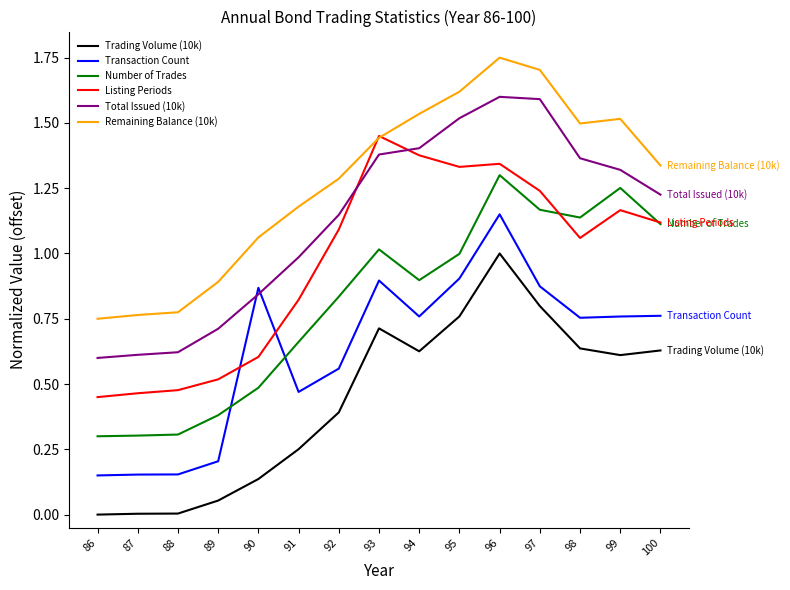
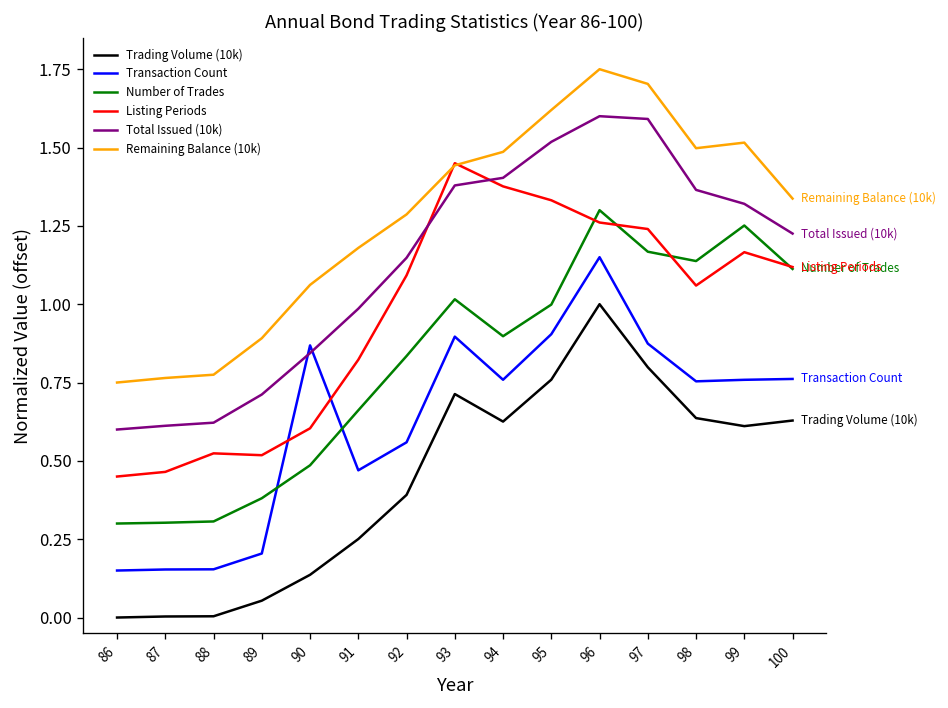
  {
    "Trading Volume (10k)": {
      "86": 0.00,
      "87": 0.00,
      "88": 0.00,
      "89": 0.05,
      "90": 0.14,
      "91": 0.25,
      "92": 0.39,
      "93": 0.71,
      "94": 0.63,
      "95": 0.76,
      "96": 1.00,
      "97": 0.80,
      "98": 0.64,
      "99": 0.61
    },
    "Transaction Count": {
      "86": 0.15,
      "87": 0.15,
      "88": 0.15,
      "89": 0.20,
      "90": 0.87,
      "91": 0.47,
      "92": 0.56,
      "93": 0.90,
      "94": 0.76,
      "95": 0.90,
      "96": 1.15,
      "97": 0.87,
      "98": 0.75,
      "99": 0.76,
      "100": 0.76
    },
    "Number of Trades": {
      "86": 0.30,
      "87": 0.30,
      "88": 0.31,
      "89": 0.38,
      "90": 0.49,
      "91": 0.66,
      "92": 0.83,
      "93": 1.02,
      "94": 0.90,
      "95": 1.00,
      "96": 1.30,
      "97": 1.17,
      "98": 1.14,
      "99": 1.25
    },
    "Listing Periods": {
      "86": 0.45,
      "87": 0.46,
-     "88": 0.48,
+     "88": 0.52,
      "89": 0.52,
      "90": 0.60,
      "91": 0.82,
      "92": 1.09,
      "94": 1.38,
      "95": 1.33,
-     "96": 1.34,
+     "96": 1.26,
      "97": 1.24,
      "98": 1.06,
      "99": 1.17
    },
    "Total Issued (10k)": {
      "86": 0.60,
      "87": 0.61,
      "88": 0.62,
      "89": 0.71,
      "90": 0.84,
      "91": 0.99,
      "92": 1.15,
      "93": 1.38,
      "94": 1.40,
      "95": 1.52,
      "96": 1.60,
      "97": 1.59,
      "98": 1.36,
      "99": 1.32
    },
    "Remaining Balance (10k)": {
      "86": 0.75,
      "87": 0.76,
      "88": 0.77,
      "89": 0.89,
      "90": 1.06,
      "91": 1.18,
      "92": 1.29,
-     "94": 1.53,
+     "94": 1.49,
      "95": 1.62,
      "96": 1.75,
      "97": 1.70,
      "98": 1.50,
      "99": 1.52
    }
  }
